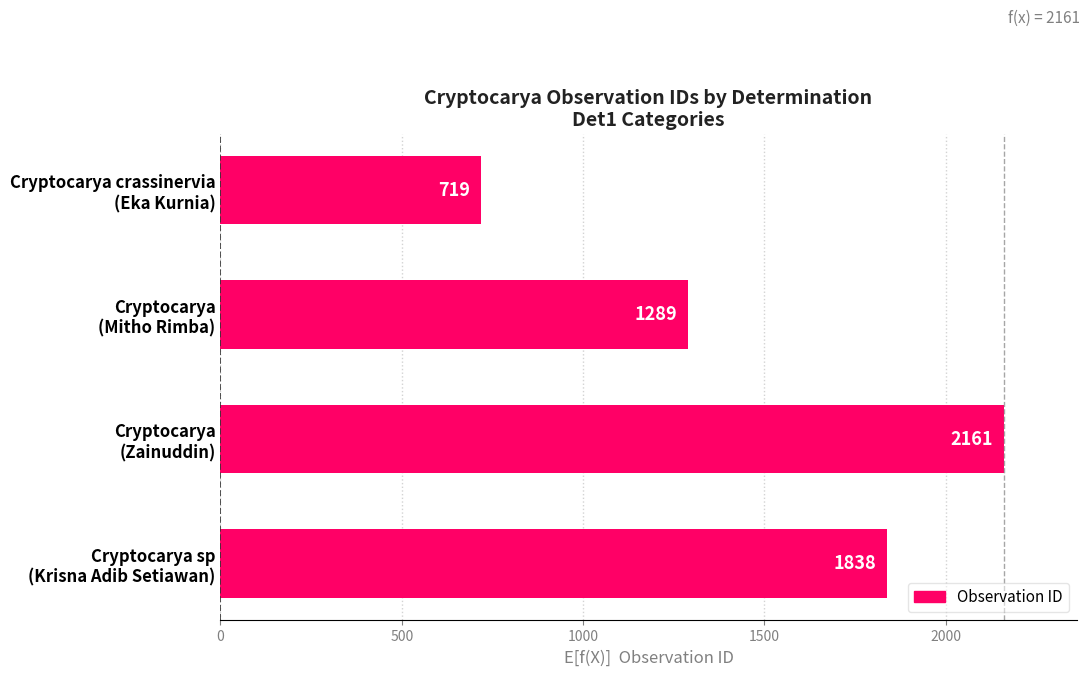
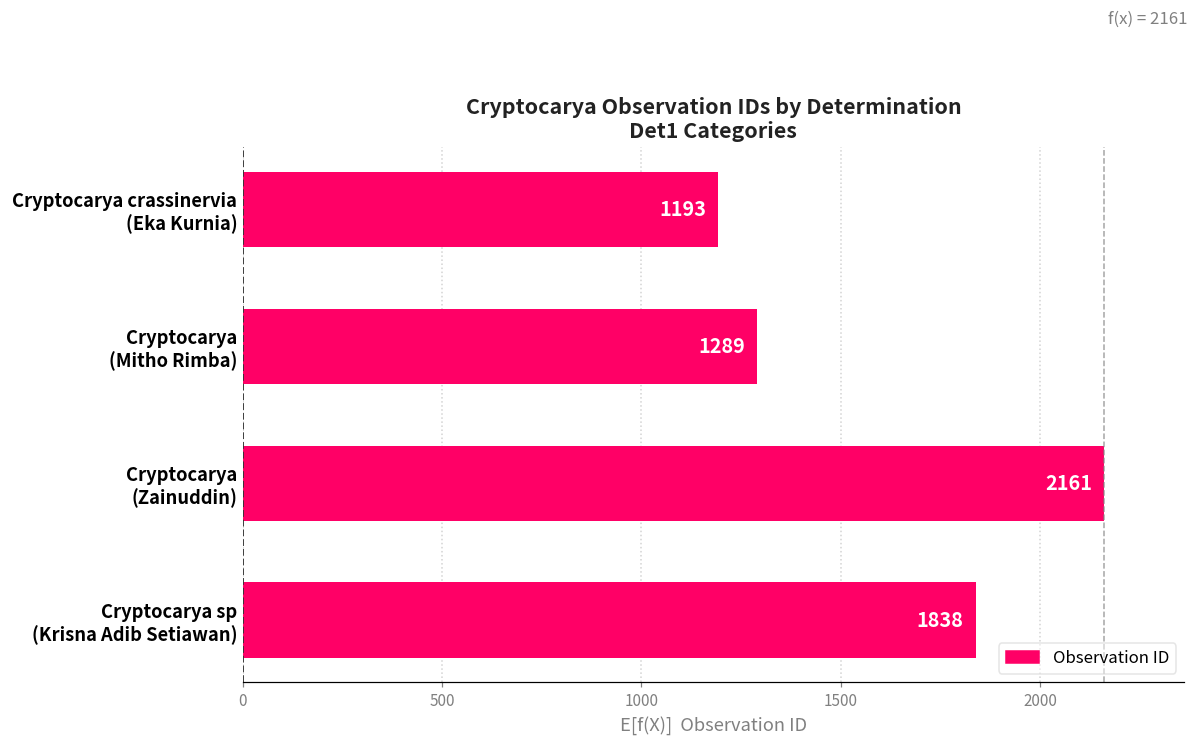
  {
-   "Cryptocarya crassinervia (Eka Kurnia)": 719,
+   "Cryptocarya crassinervia (Eka Kurnia)": 1193,
    "Cryptocarya (Mitho Rimba)": 1289,
    "Cryptocarya (Zainuddin)": 2161,
    "Cryptocarya sp (Krisna Adib Setiawan)": 1838
  }
